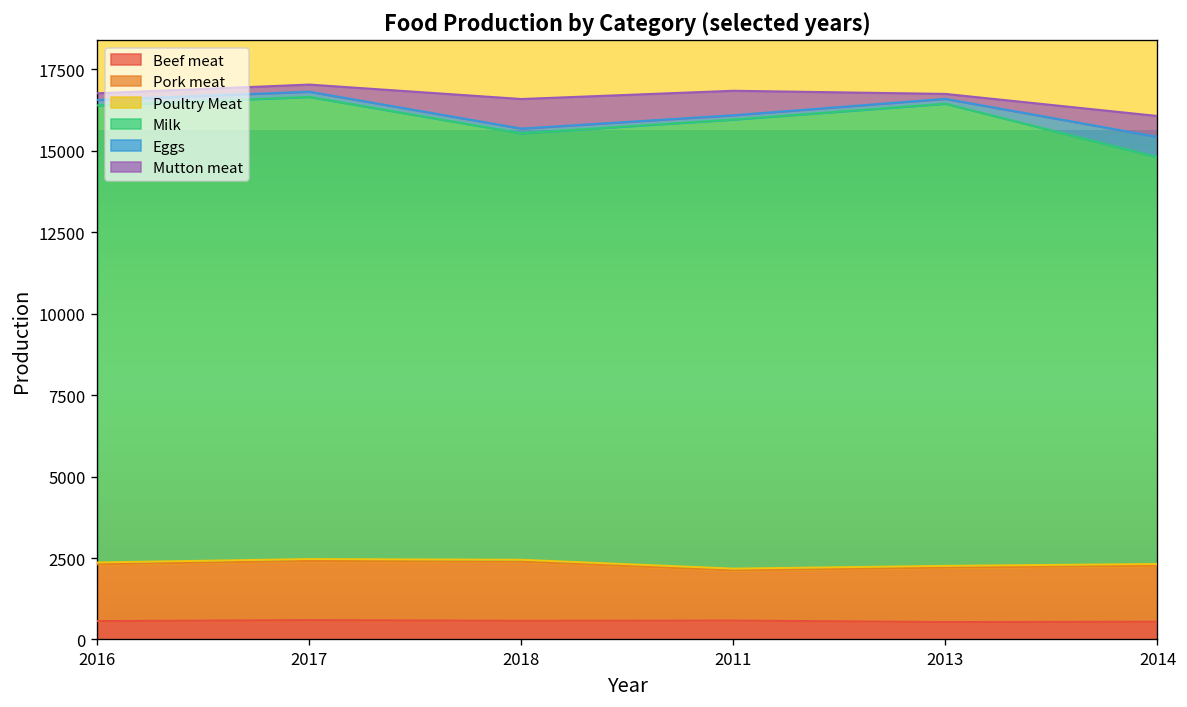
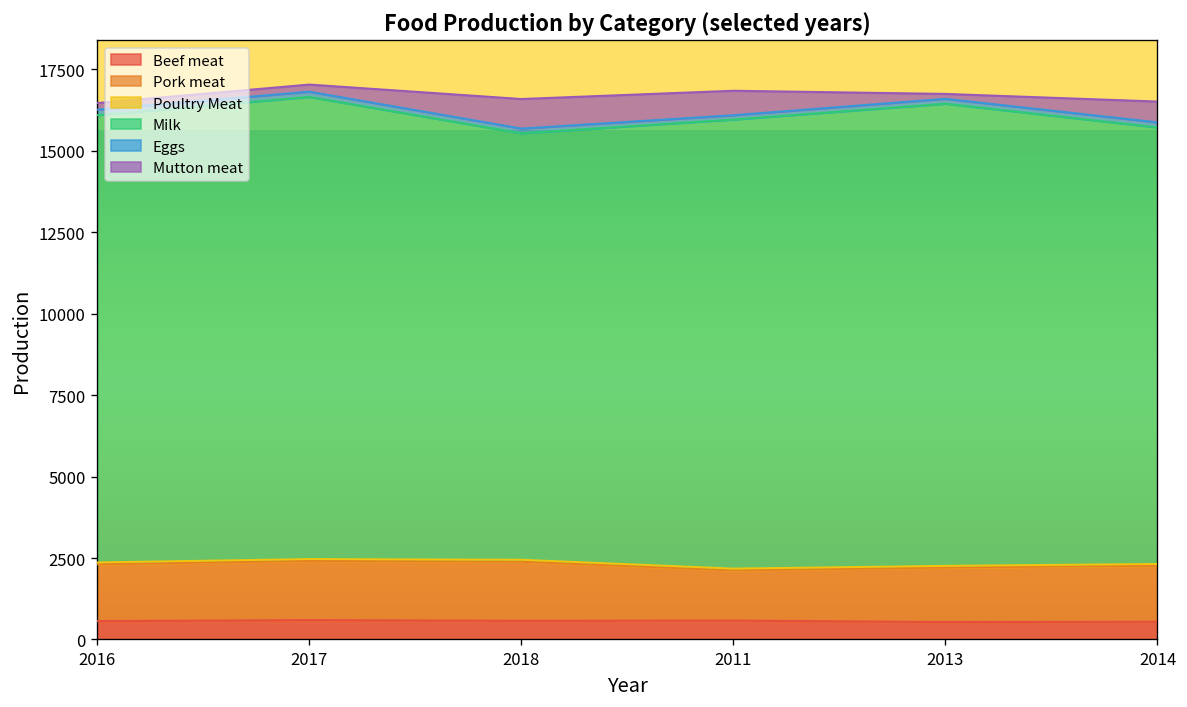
  {
    "Milk": {
-     "2016": 14000,
+     "2016": 13700,
      "2017": 14200,
      "2018": 13100,
      "2011": 13800,
      "2013": 14200,
-     "2014": 12500
+     "2014": 13400
    },
    "Eggs": {
      "2016": 200,
      "2017": 200,
      "2018": 100,
      "2011": 100,
      "2013": 200,
-     "2014": 600
+     "2014": 200
    },
    "Mutton meat": {
      "2016": 200,
      "2017": 200,
      "2018": 900,
      "2011": 800,
      "2013": 200,
      "2014": 600
    }
  }
